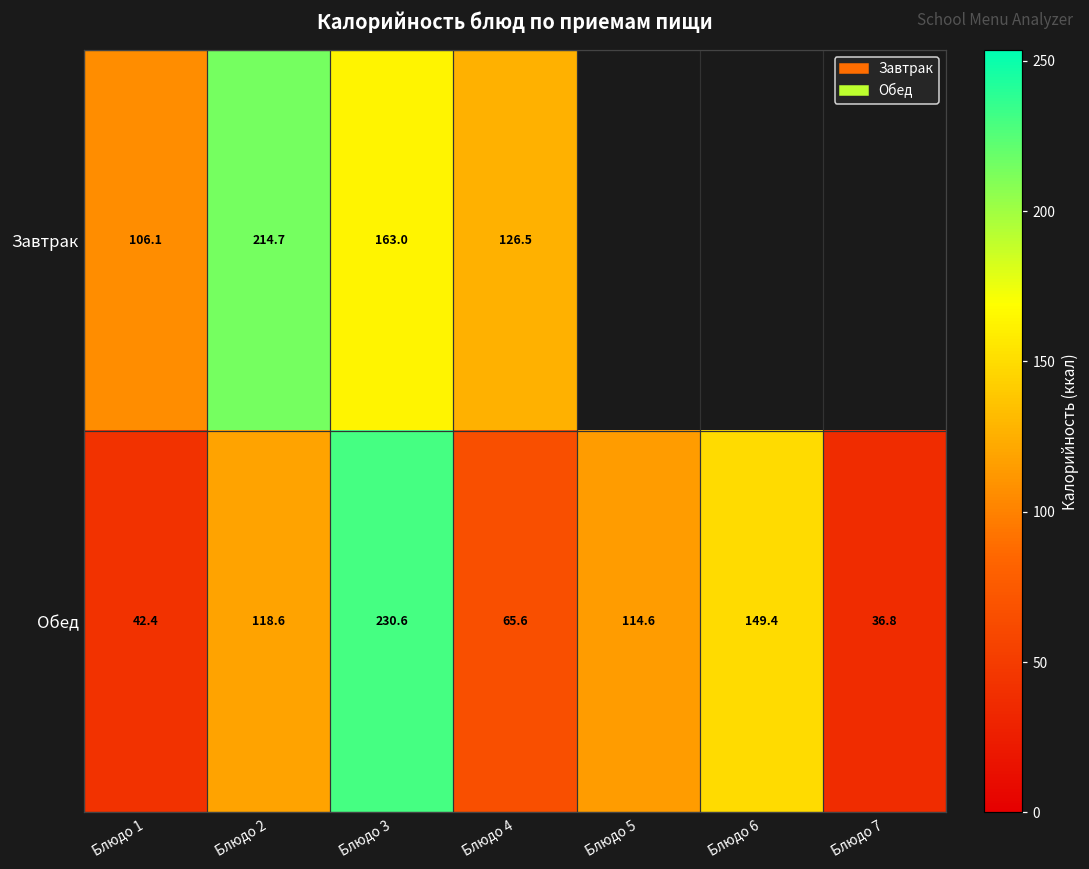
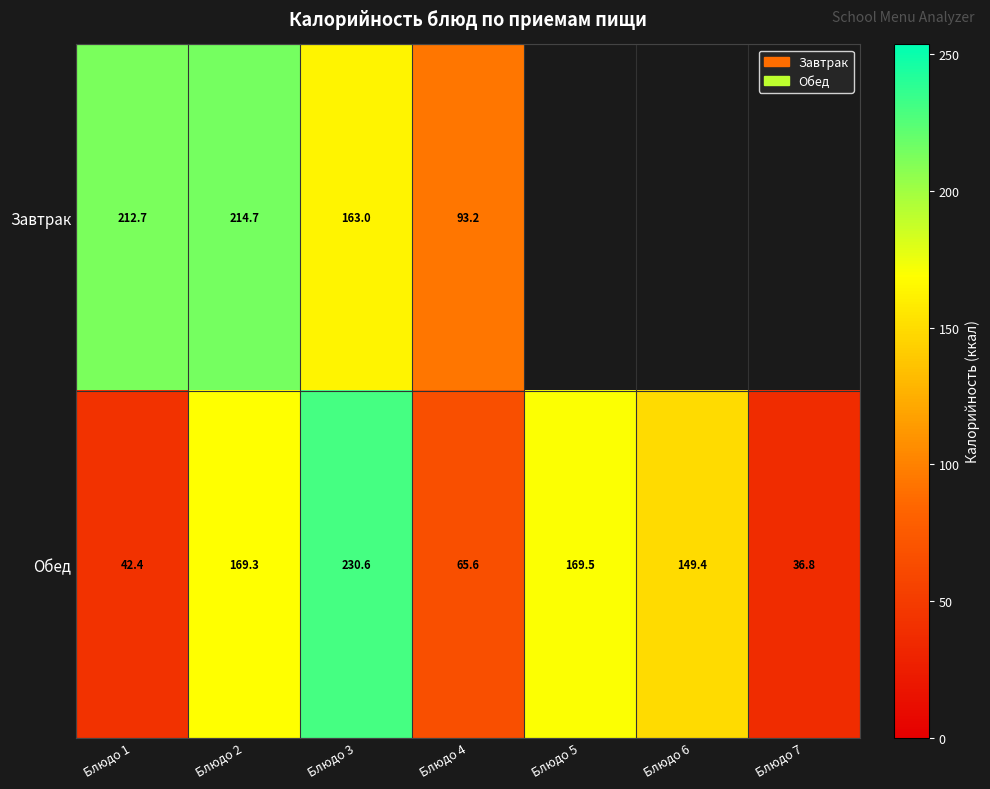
  {
    "Завтрак": {
-     "Блюдо 1": 106.1,
+     "Блюдо 1": 212.7,
      "Блюдо 2": 214.7,
      "Блюдо 3": 163.0,
-     "Блюдо 4": 126.5
+     "Блюдо 4": 93.2
    },
    "Обед": {
      "Блюдо 1": 42.4,
-     "Блюдо 2": 118.6,
+     "Блюдо 2": 169.3,
      "Блюдо 3": 230.6,
      "Блюдо 4": 65.6,
-     "Блюдо 5": 114.6,
+     "Блюдо 5": 169.5,
      "Блюдо 6": 149.4,
      "Блюдо 7": 36.8
    }
  }
